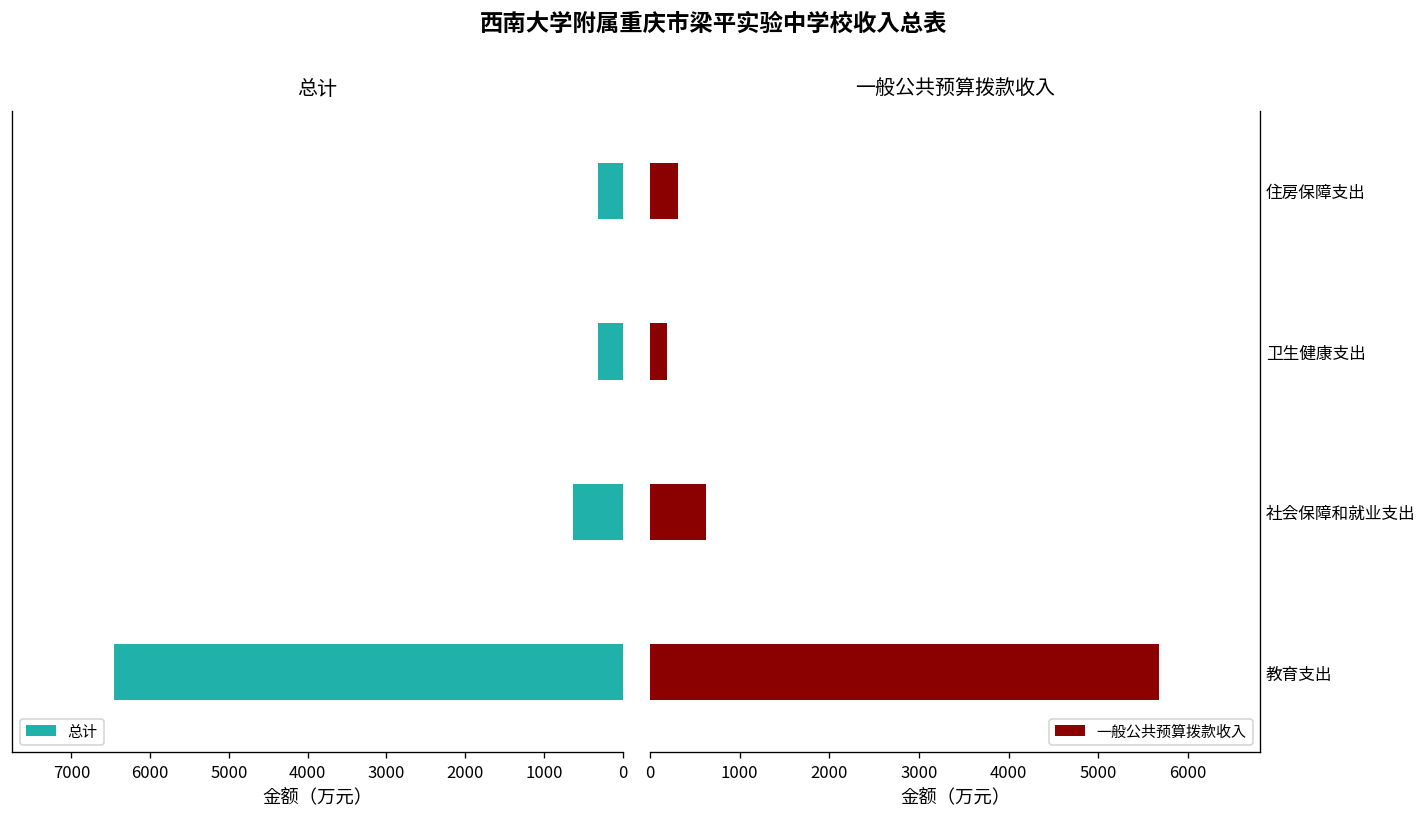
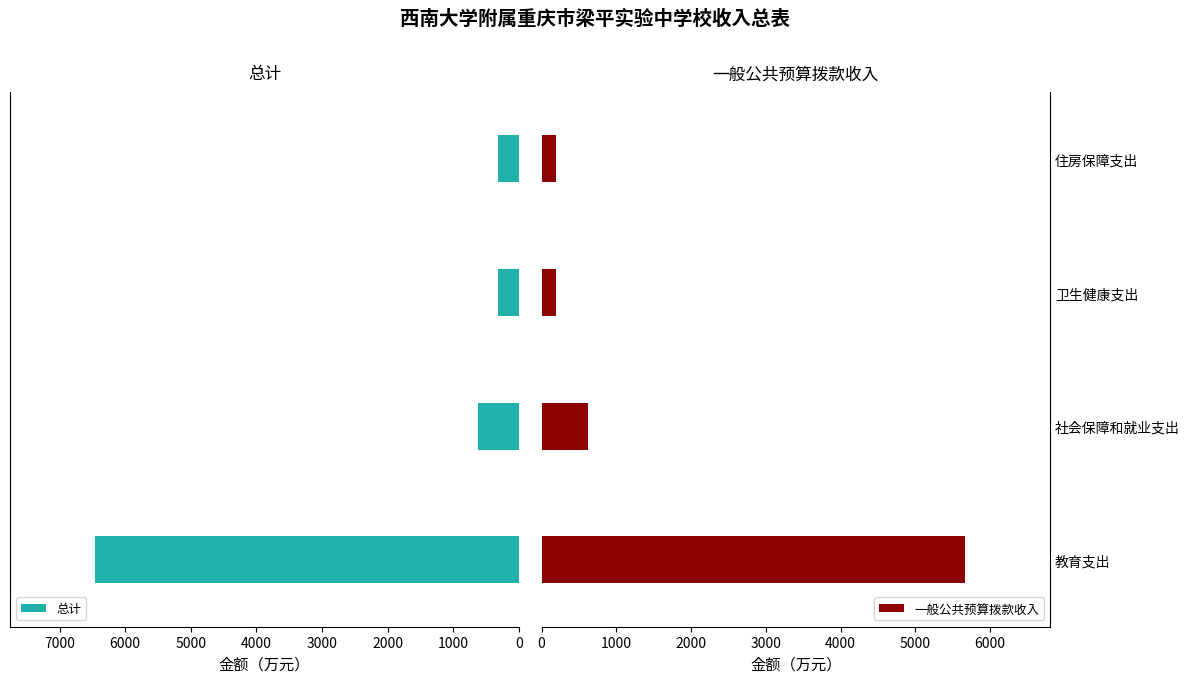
  {
    "一般公共预算拨款收入": {
-     "住房保障支出": 300,
+     "住房保障支出": 200,
      "卫生健康支出": 200,
      "社会保障和就业支出": 600,
      "教育支出": 5700
    }
  }
